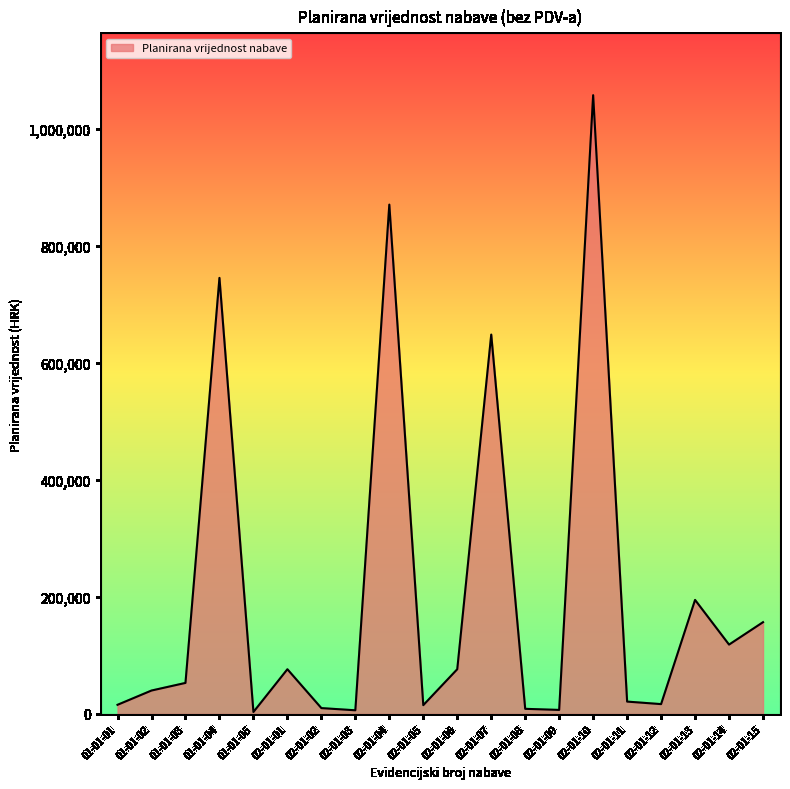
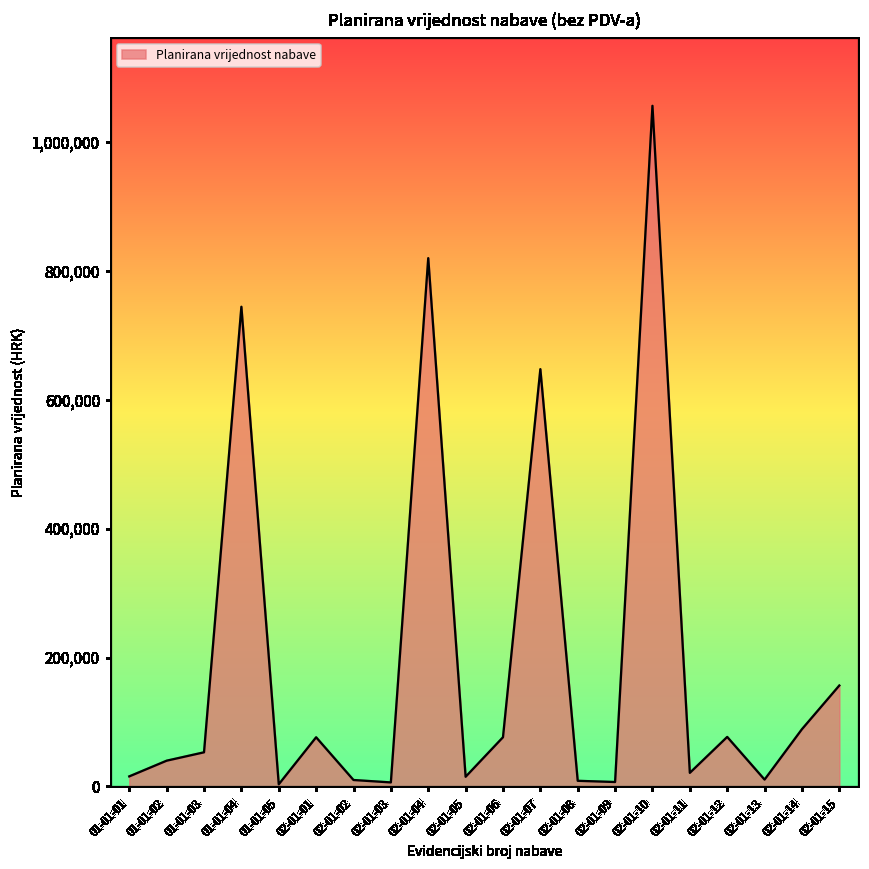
  {
    "01-01-01": "20,000",
    "01-01-02": "40,000",
    "01-01-03": "50,000",
    "01-01-04": "740,000",
    "01-01-05": "0",
    "02-01-01": "80,000",
    "02-01-02": "10,000",
    "02-01-03": "10,000",
-   "02-01-04": "870,000",
+   "02-01-04": "820,000",
    "02-01-05": "20,000",
    "02-01-06": "80,000",
    "02-01-07": "650,000",
    "02-01-08": "10,000",
    "02-01-09": "10,000",
    "02-01-10": "1,060,000",
    "02-01-11": "20,000",
-   "02-01-12": "20,000",
-   "02-01-13": "190,000",
-   "02-01-14": "120,000",
+   "02-01-12": "80,000",
+   "02-01-13": "10,000",
+   "02-01-14": "90,000",
    "02-01-15": "160,000"
  }
